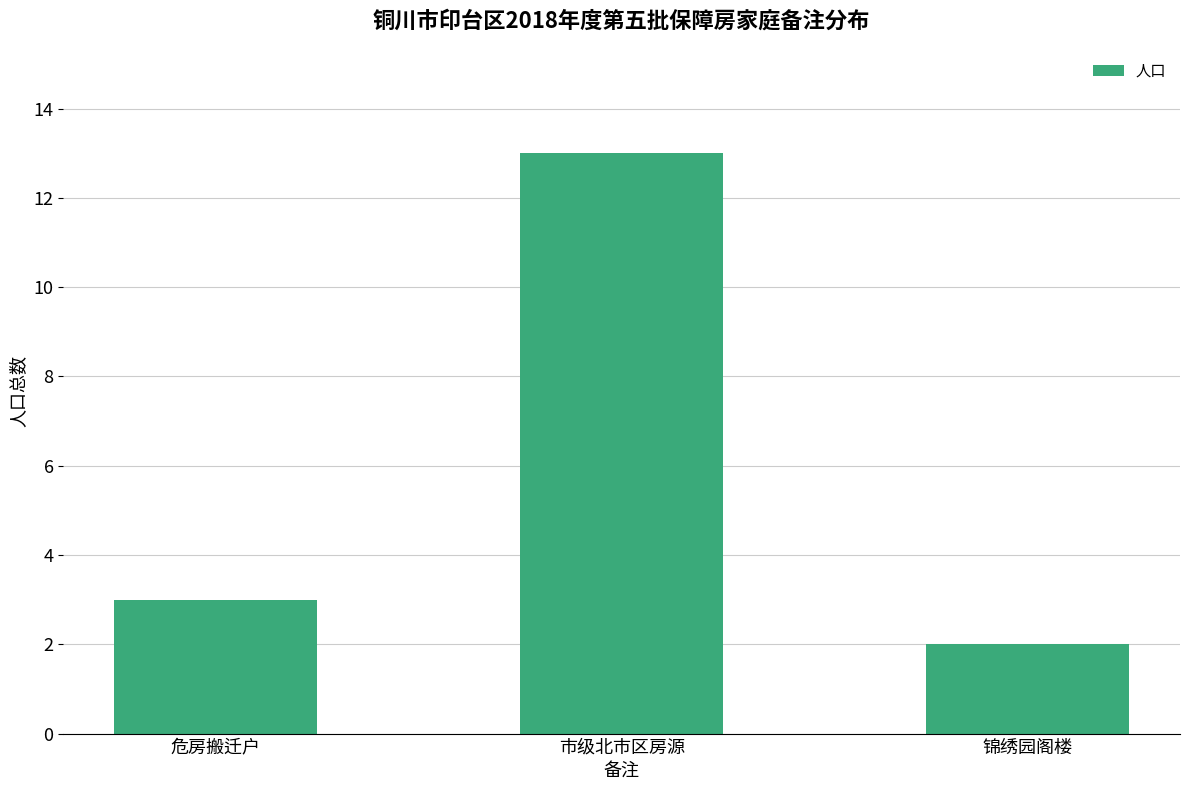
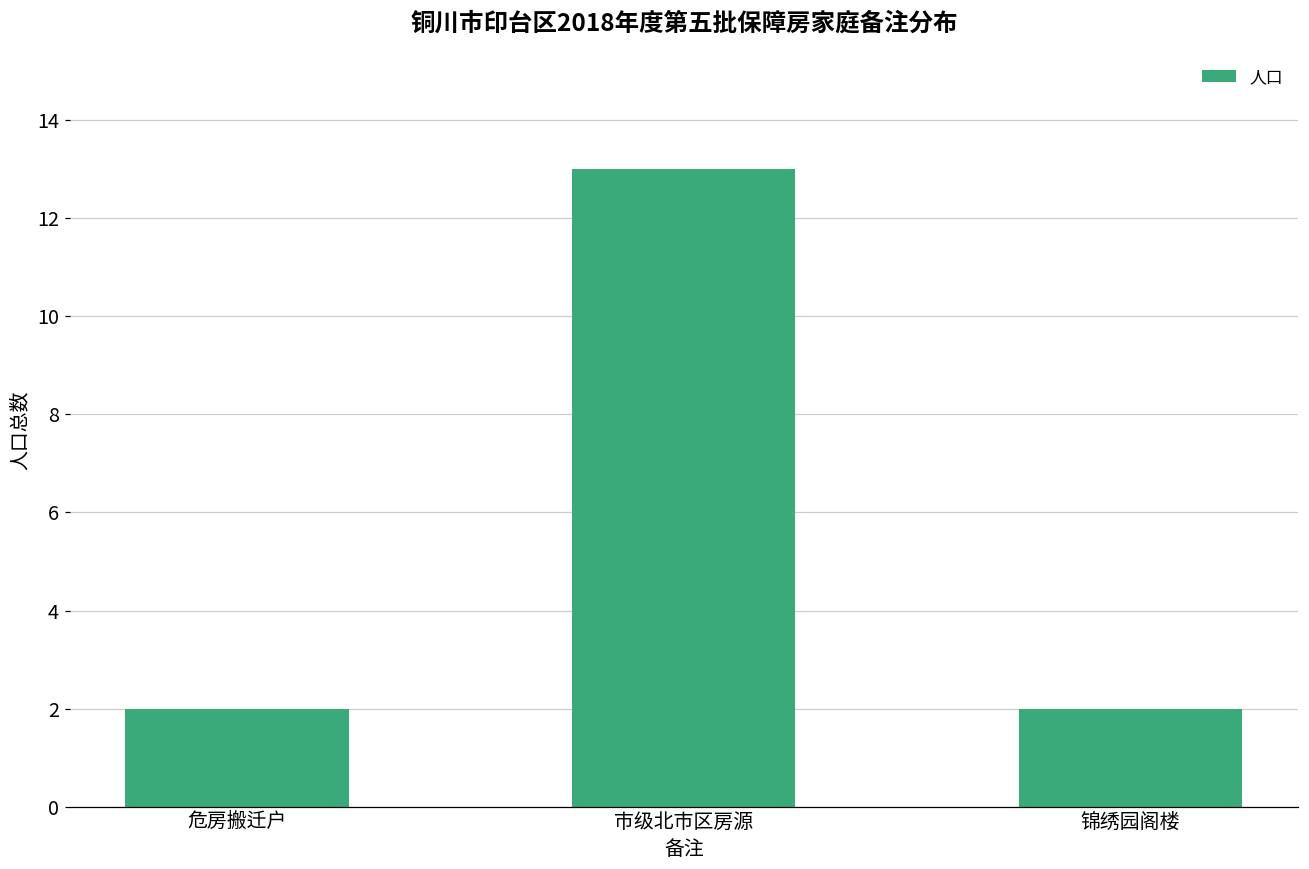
  {
-   "危房搬迁户": 3,
+   "危房搬迁户": 2,
    "市级北市区房源": 13,
    "锦绣园阁楼": 2
  }
